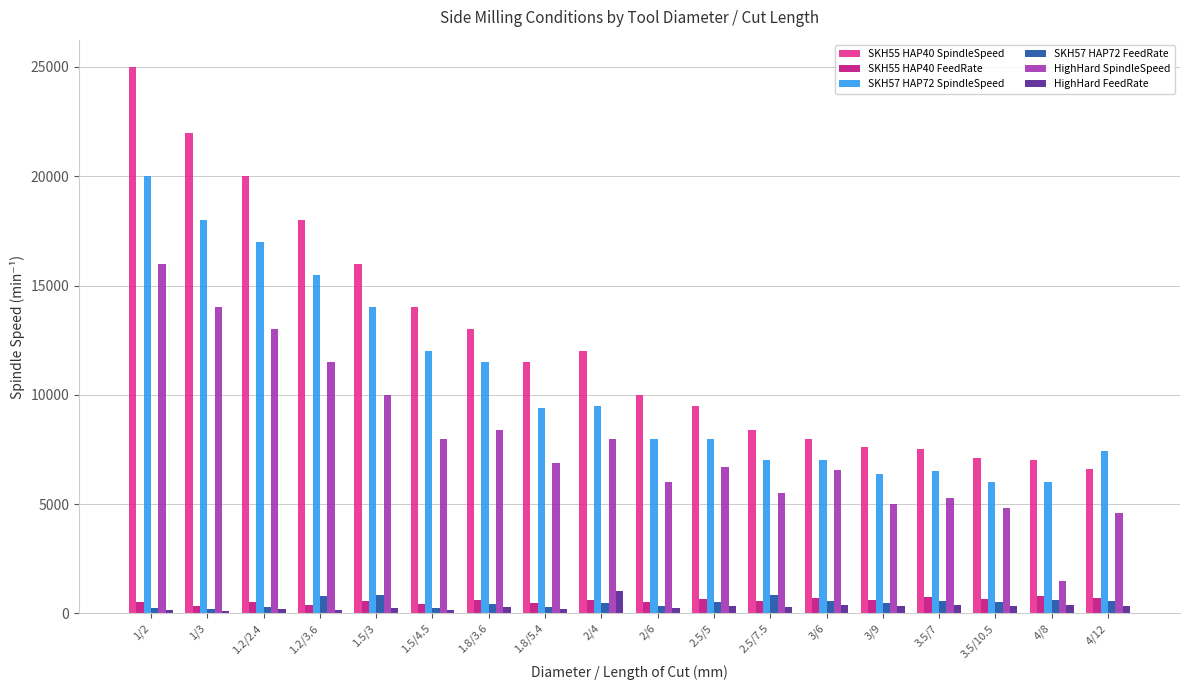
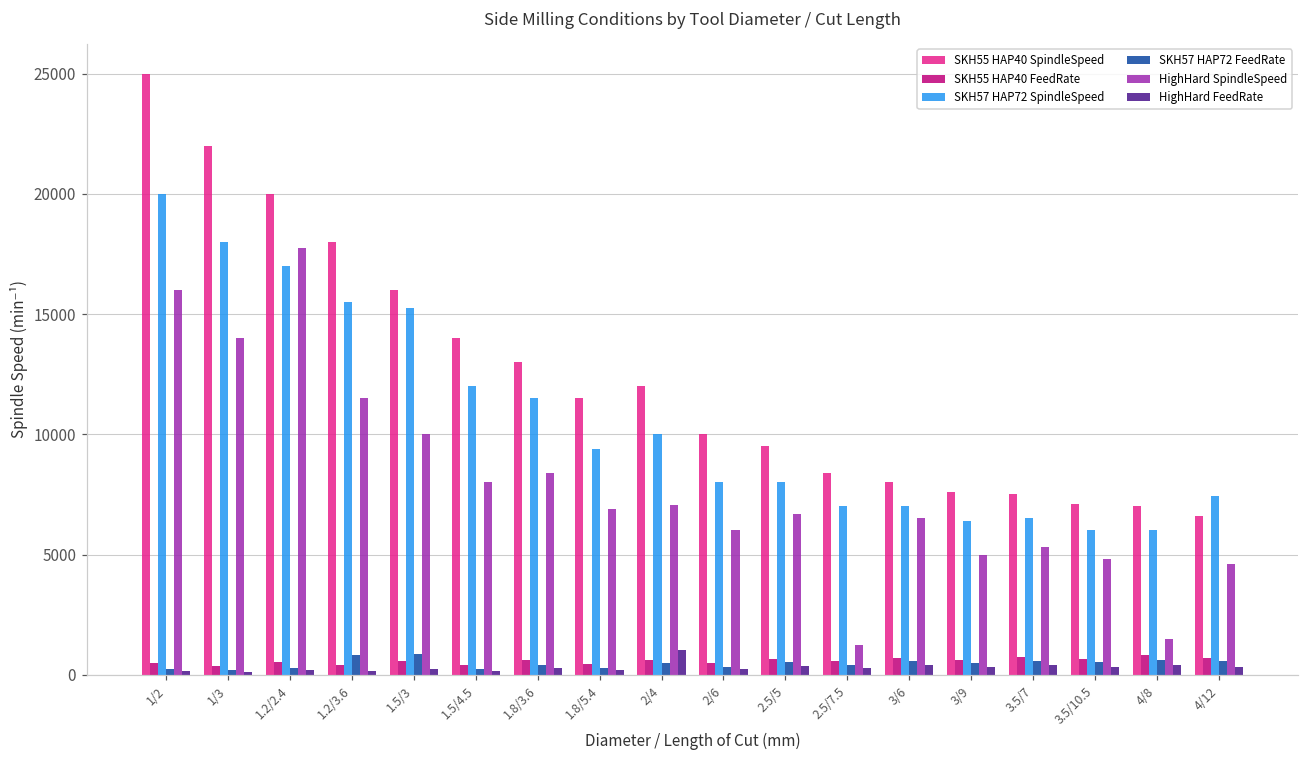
  {
    "SKH57 HAP72 SpindleSpeed": {
      "1/2": 20000,
      "1/3": 18000,
      "1.2/2.4": 17000,
      "1.2/3.6": 15500,
-     "1.5/3": 14000,
+     "1.5/3": 15200,
      "1.5/4.5": 12000,
      "1.8/3.6": 11500,
      "1.8/5.4": 9400,
-     "2/4": 9500,
+     "2/4": 10000,
      "2/6": 8000,
      "2.5/5": 8000,
      "2.5/7.5": 7000,
      "3/6": 7000,
      "3/9": 6400,
      "3.5/7": 6500,
      "3.5/10.5": 6000,
      "4/8": 6000,
      "4/12": 7400
    },
    "SKH57 HAP72 FeedRate": {
      "1/2": 200,
      "1/3": 200,
      "1.2/2.4": 300,
      "1.2/3.6": 800,
      "1.5/3": 900,
      "1.5/4.5": 200,
      "1.8/3.6": 400,
      "1.8/5.4": 300,
      "2/4": 500,
      "2/6": 300,
      "2.5/5": 500,
-     "2.5/7.5": 800,
+     "2.5/7.5": 400,
      "3/6": 600,
      "3/9": 500,
      "3.5/7": 600,
      "3.5/10.5": 500,
      "4/8": 600,
      "4/12": 600
    },
    "HighHard SpindleSpeed": {
      "1/2": 16000,
      "1/3": 14000,
-     "1.2/2.4": 13000,
+     "1.2/2.4": 17700,
      "1.2/3.6": 11500,
      "1.5/3": 10000,
      "1.5/4.5": 8000,
      "1.8/3.6": 8400,
      "1.8/5.4": 6900,
-     "2/4": 8000,
+     "2/4": 7000,
      "2/6": 6000,
      "2.5/5": 6700,
-     "2.5/7.5": 5500,
+     "2.5/7.5": 1200,
      "3/6": 6500,
      "3/9": 5000,
      "3.5/7": 5300,
      "3.5/10.5": 4800,
      "4/8": 1500,
      "4/12": 4600
    },
    "HighHard FeedRate": {
      "1/2": 200,
      "1/3": 100,
      "1.2/2.4": 200,
      "1.2/3.6": 100,
      "1.5/3": 200,
      "1.5/4.5": 200,
      "1.8/3.6": 300,
      "1.8/5.4": 200,
      "2/4": 1000,
      "2/6": 200,
      "2.5/5": 400,
      "2.5/7.5": 300,
      "3/6": 400,
      "3/9": 300,
      "3.5/7": 400,
      "3.5/10.5": 300,
      "4/8": 400,
      "4/12": 300
    }
  }
